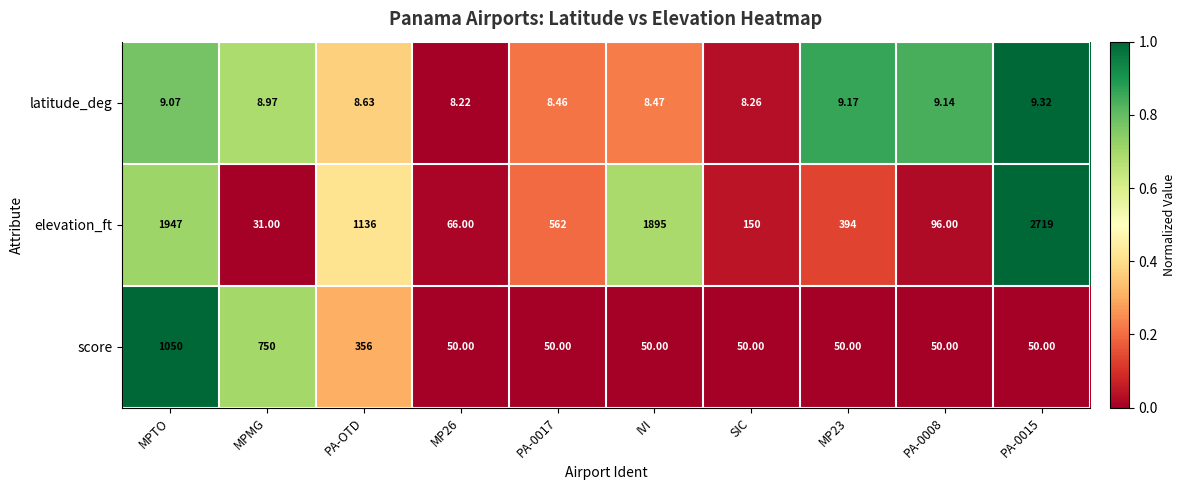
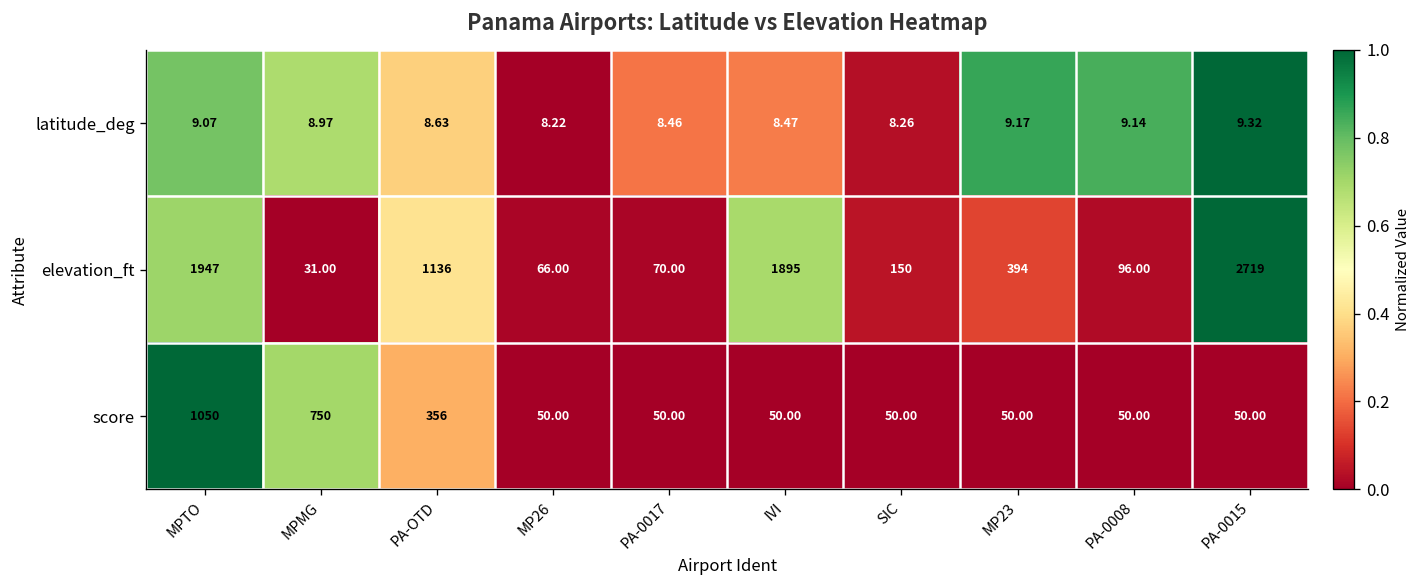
  {
    "latitude_deg": {
      "MPTO": 9.07,
      "MPMG": 8.97,
      "PA-OTD": 8.63,
      "MP26": 8.22,
      "PA-0017": 8.46,
      "IVI": 8.47,
      "SIC": 8.26,
      "MP23": 9.17,
      "PA-0008": 9.14,
      "PA-0015": 9.32
    },
    "elevation_ft": {
      "MPTO": 1947,
      "MPMG": 31.00,
      "PA-OTD": 1136,
      "MP26": 66.00,
-     "PA-0017": 562,
+     "PA-0017": 70.00,
      "IVI": 1895,
      "SIC": 150,
      "MP23": 394,
      "PA-0008": 96.00,
      "PA-0015": 2719
    },
    "score": {
      "MPTO": 1050,
      "MPMG": 750,
      "PA-OTD": 356,
      "MP26": 50.00,
      "PA-0017": 50.00,
      "IVI": 50.00,
      "SIC": 50.00,
      "MP23": 50.00,
      "PA-0008": 50.00,
      "PA-0015": 50.00
    }
  }
